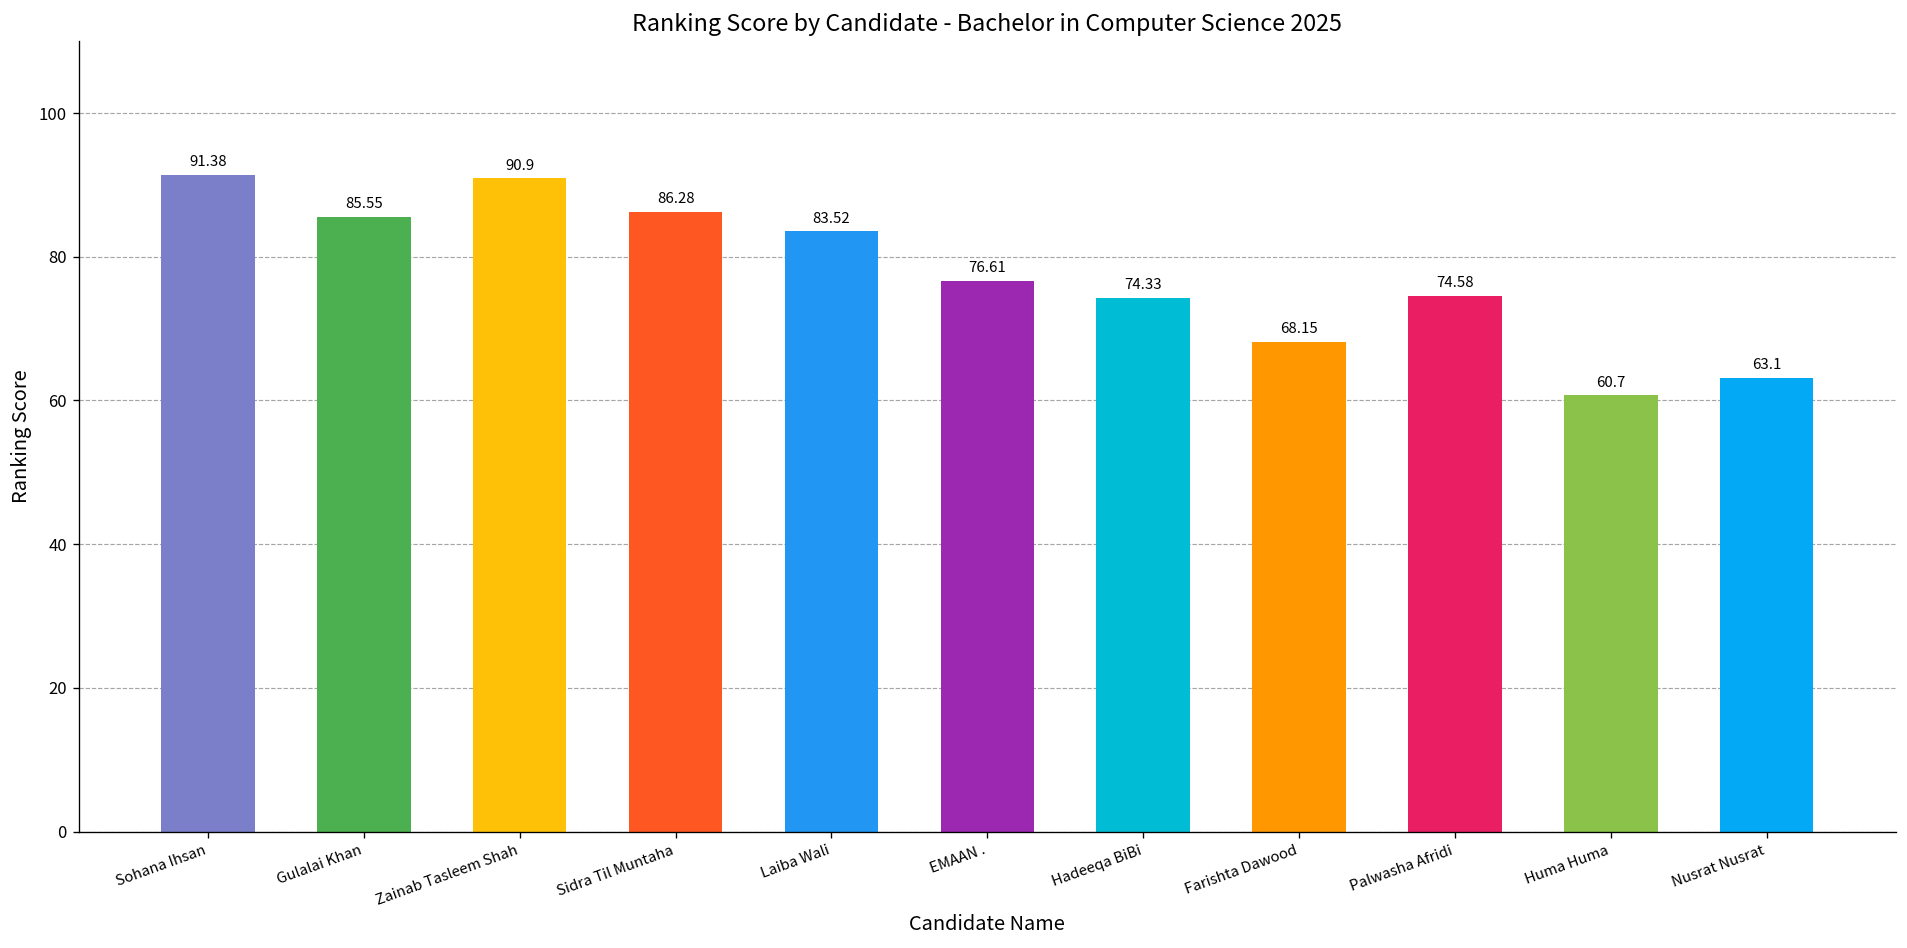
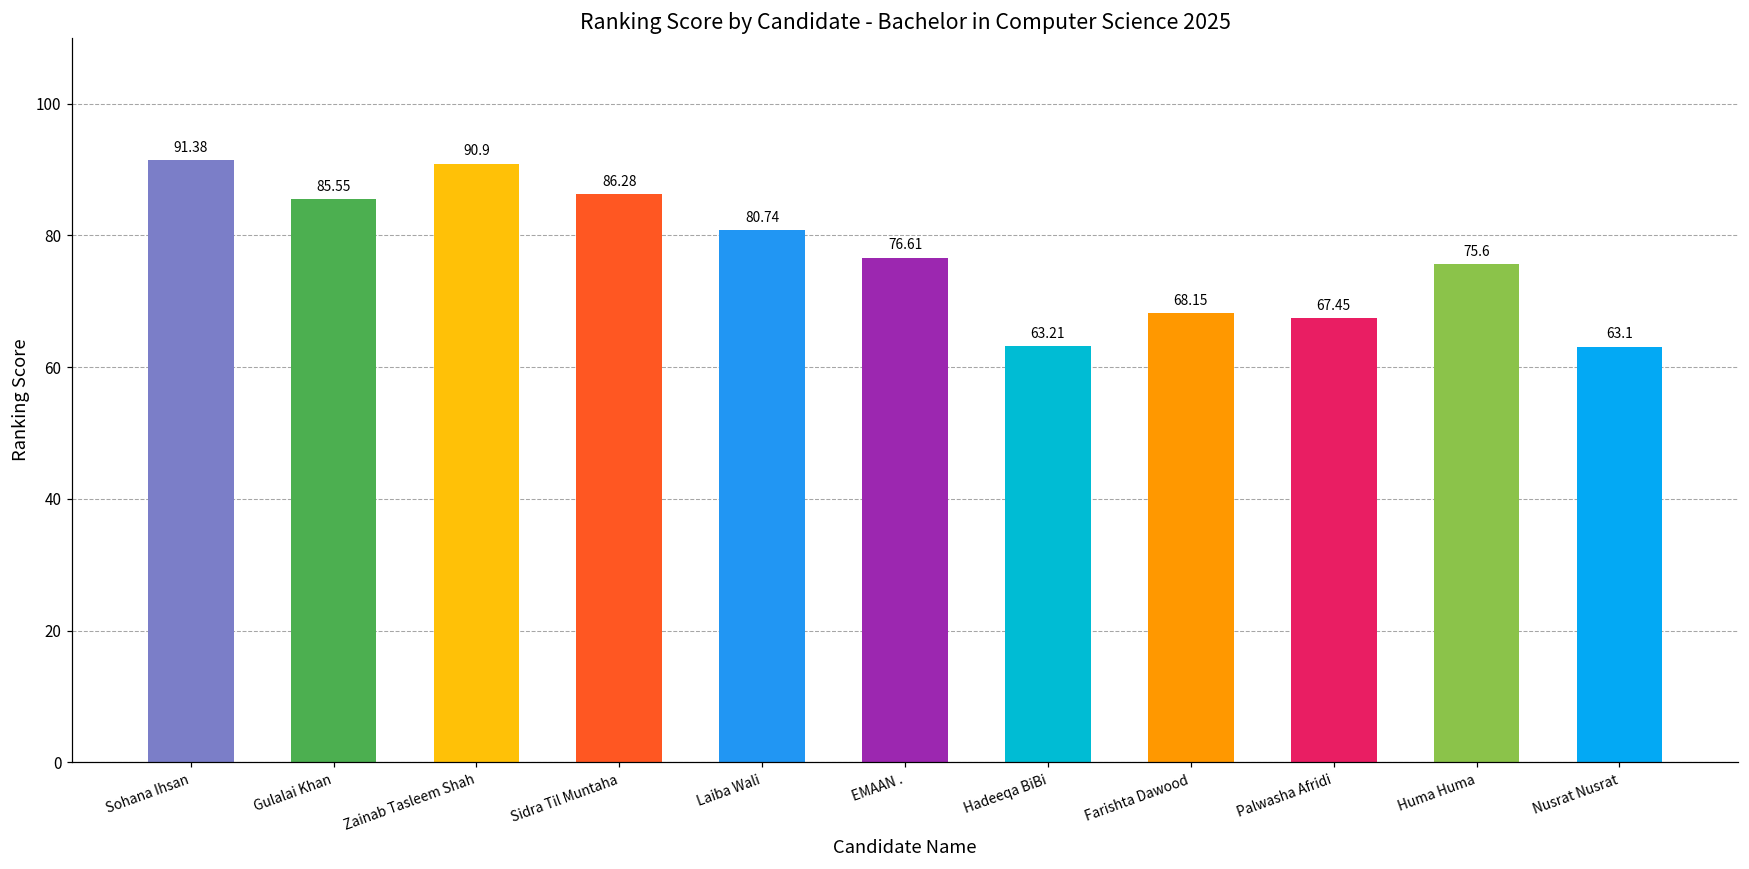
  {
    "Sohana Ihsan": 91.38,
    "Gulalai Khan": 85.55,
    "Zainab Tasleem Shah": 90.9,
    "Sidra Til Muntaha": 86.28,
-   "Laiba Wali": 83.52,
+   "Laiba Wali": 80.74,
    "EMAAN .": 76.61,
-   "Hadeeqa BiBi": 74.33,
+   "Hadeeqa BiBi": 63.21,
    "Farishta Dawood": 68.15,
-   "Palwasha Afridi": 74.58,
-   "Huma Huma": 60.7,
+   "Palwasha Afridi": 67.45,
+   "Huma Huma": 75.6,
    "Nusrat Nusrat": 63.1
  }
